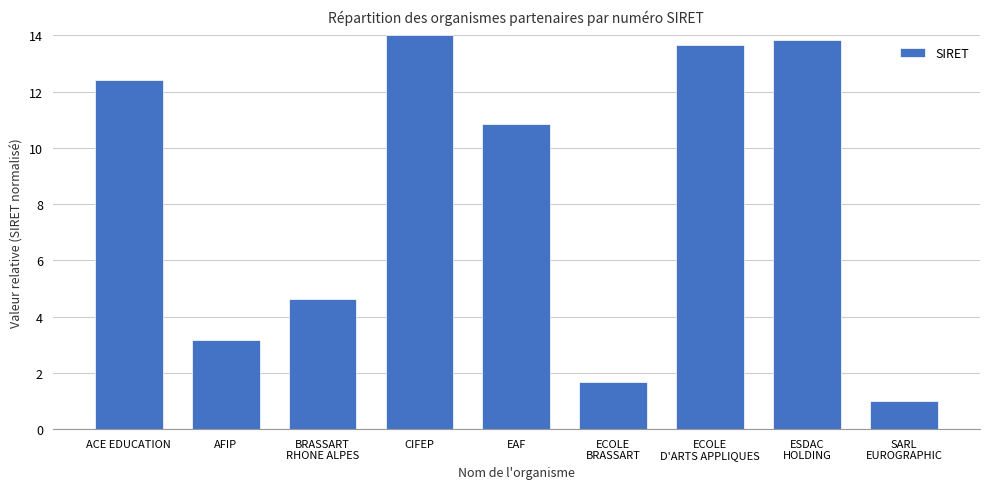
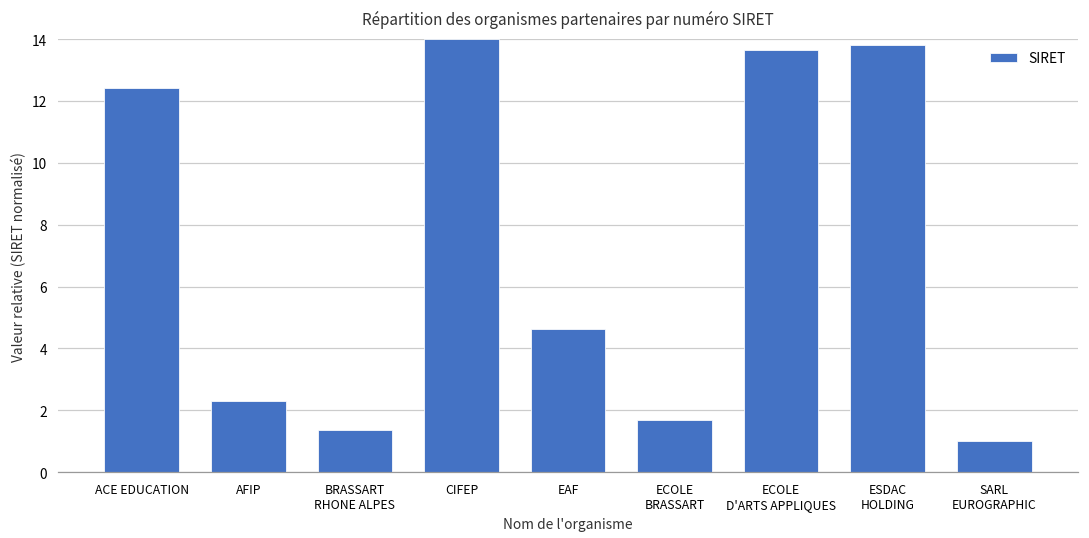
  {
    "ACE EDUCATION": 12.4,
-   "AFIP": 3.2,
-   "BRASSART RHONE ALPES": 4.6,
+   "AFIP": 2.3,
+   "BRASSART RHONE ALPES": 1.4,
    "CIFEP": 14.0,
-   "EAF": 10.8,
+   "EAF": 4.6,
    "ECOLE BRASSART": 1.7,
    "ECOLE D'ARTS APPLIQUES": 13.6,
    "ESDAC HOLDING": 13.8,
    "SARL EUROGRAPHIC": 1.0
  }
